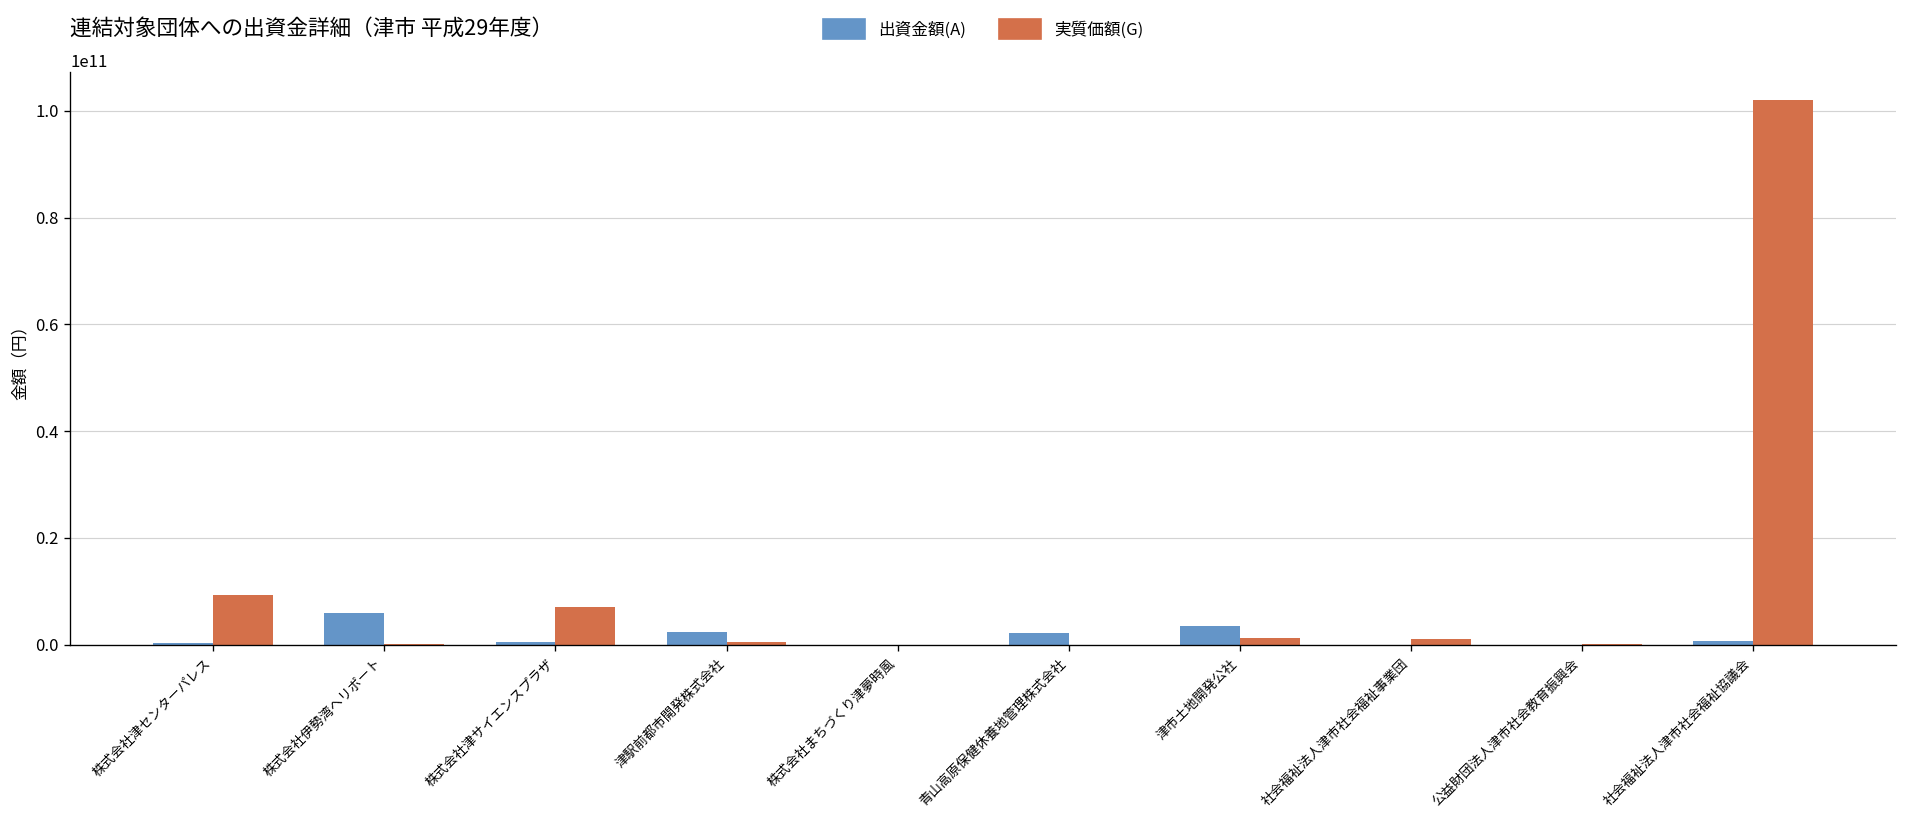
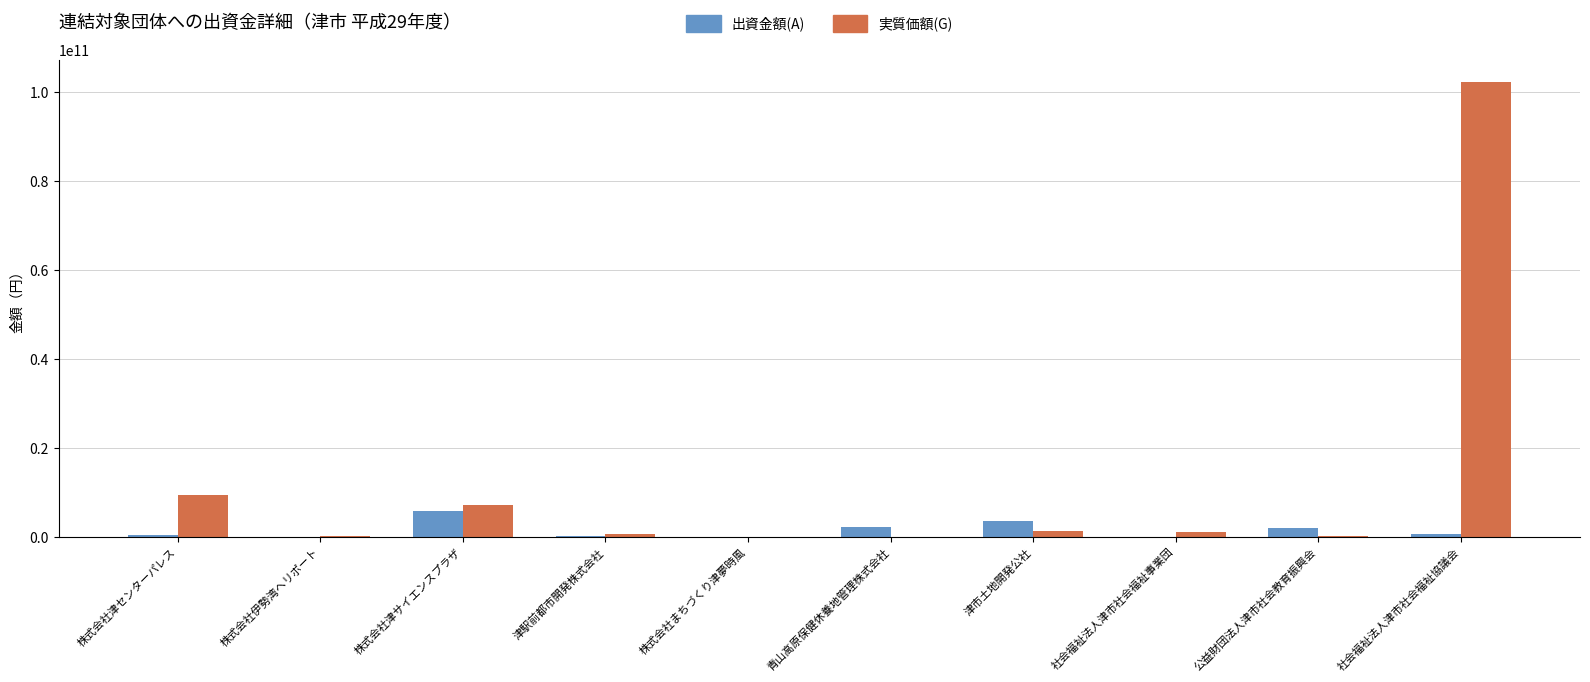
  {
    "出資金額(A)": {
-     "株式会社伊勢湾ヘリポート": 6000000000,
-     "株式会社津サイエンスプラザ": 1000000000,
-     "津駅前都市開発株式会社": 2000000000,
+     "株式会社伊勢湾ヘリポート": 0,
+     "株式会社津サイエンスプラザ": 6000000000,
+     "津駅前都市開発株式会社": 0,
      "青山高原保健休養地管理株式会社": 2000000000,
      "津市土地開発公社": 3000000000,
-     "公益財団法人津市社会教育振興会": 0,
+     "公益財団法人津市社会教育振興会": 2000000000,
      "社会福祉法人津市社会福祉協議会": 1000000000
    },
    "実質価額(G)": {
      "株式会社津センターパレス": 9000000000,
      "株式会社津サイエンスプラザ": 7000000000,
      "津駅前都市開発株式会社": 1000000000,
      "津市土地開発公社": 1000000000,
      "社会福祉法人津市社会福祉事業団": 1000000000,
      "社会福祉法人津市社会福祉協議会": 102000000000
    }
  }
